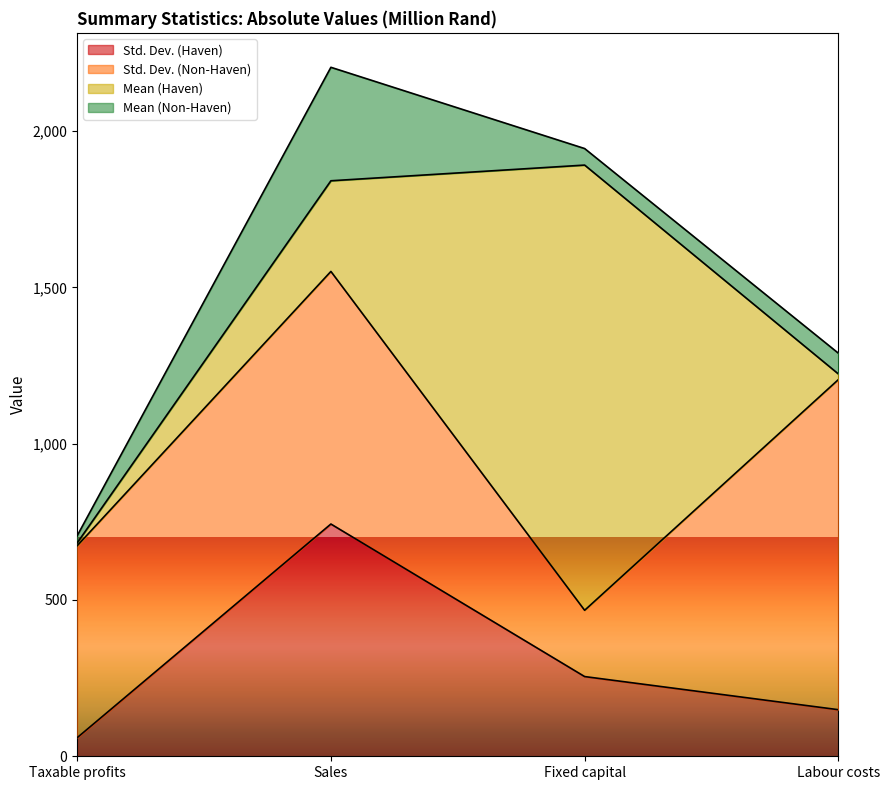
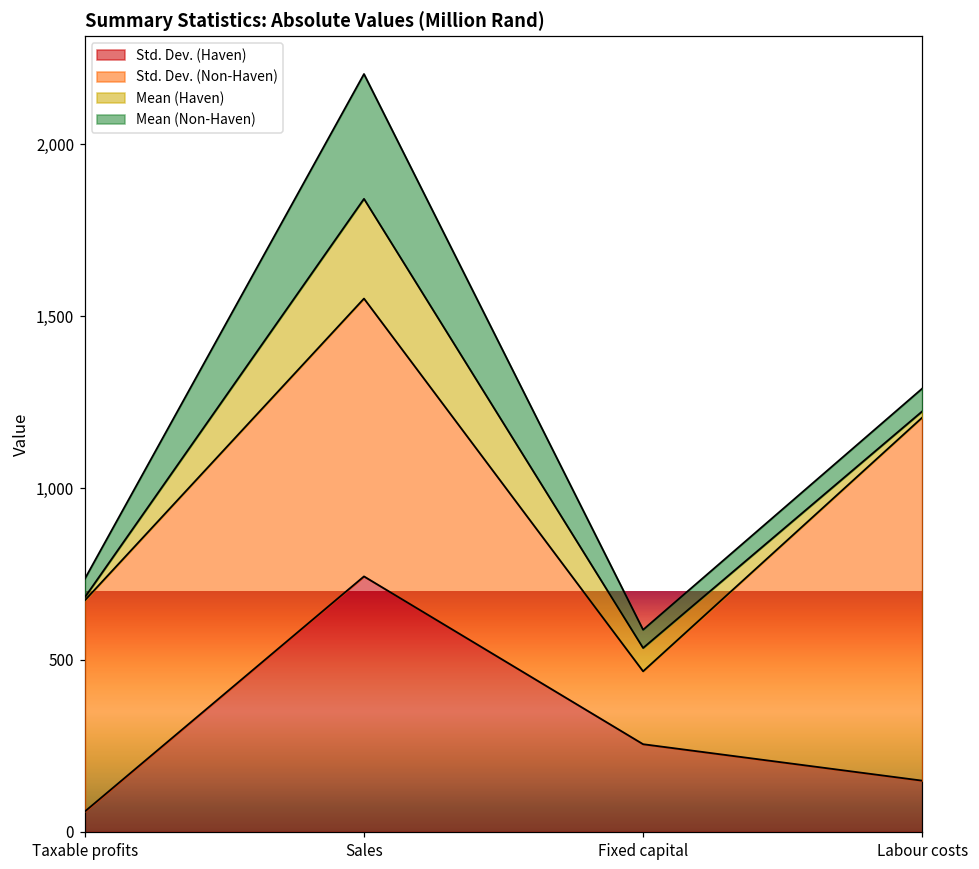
  {
    "Std. Dev. (Haven)": {
      "Taxable profits": "60",
      "Sales": "740",
      "Fixed capital": "260",
      "Labour costs": "150"
    },
    "Std. Dev. (Non-Haven)": {
      "Taxable profits": "610",
      "Sales": "810",
      "Fixed capital": "210",
      "Labour costs": "1,060"
    },
    "Mean (Haven)": {
      "Taxable profits": "10",
      "Sales": "290",
-     "Fixed capital": "1,420",
+     "Fixed capital": "70",
      "Labour costs": "20"
    },
    "Mean (Non-Haven)": {
-     "Taxable profits": "20",
+     "Taxable profits": "50",
      "Sales": "360",
      "Fixed capital": "50",
      "Labour costs": "70"
    }
  }
